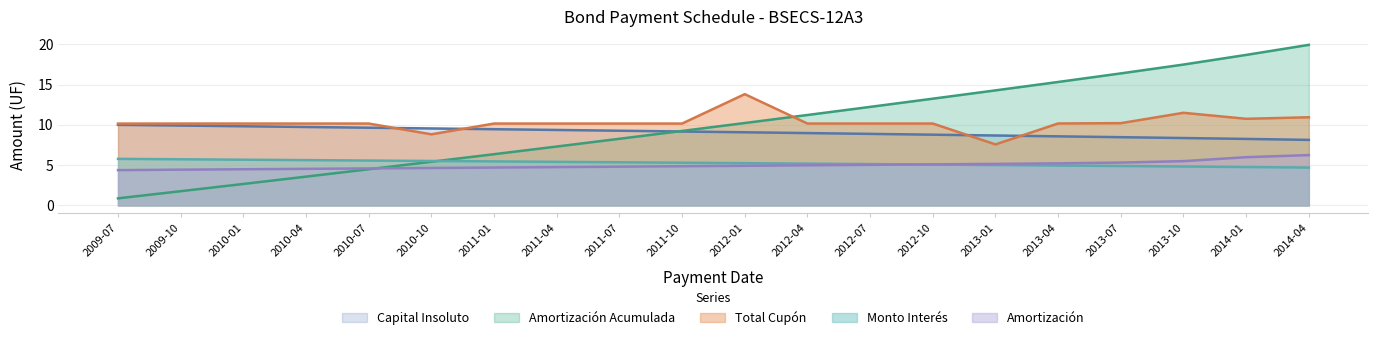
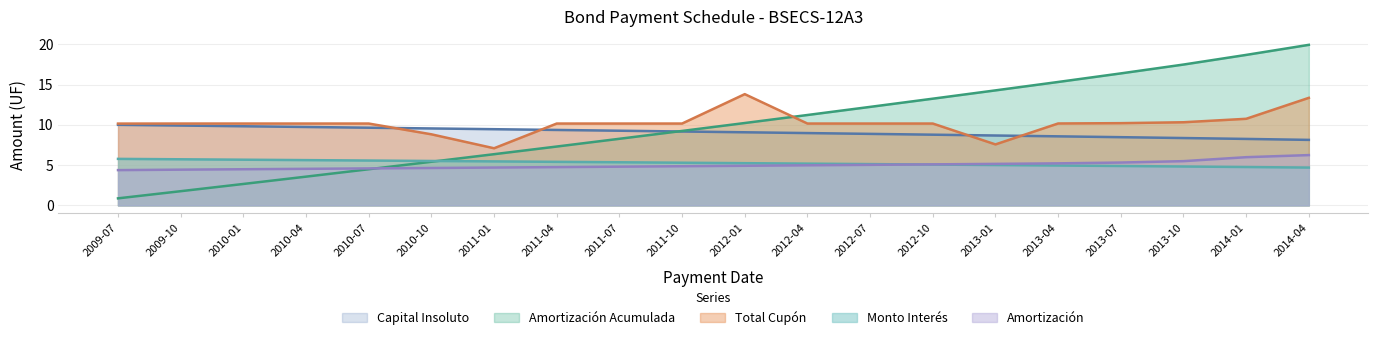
  {
    "Total Cupón": {
      "2010-01": 10,
      "2010-04": 10,
      "2010-07": 10,
      "2010-10": 9,
-     "2011-01": 10,
+     "2011-01": 7,
      "2011-04": 10,
      "2011-07": 10,
      "2011-10": 10,
      "2012-01": 14,
      "2012-04": 10,
      "2012-07": 10,
      "2012-10": 10,
      "2013-01": 8,
      "2013-04": 10,
      "2013-07": 10,
-     "2013-10": 11,
+     "2013-10": 10,
      "2014-01": 11,
-     "2014-04": 11
+     "2014-04": 13
    }
  }
